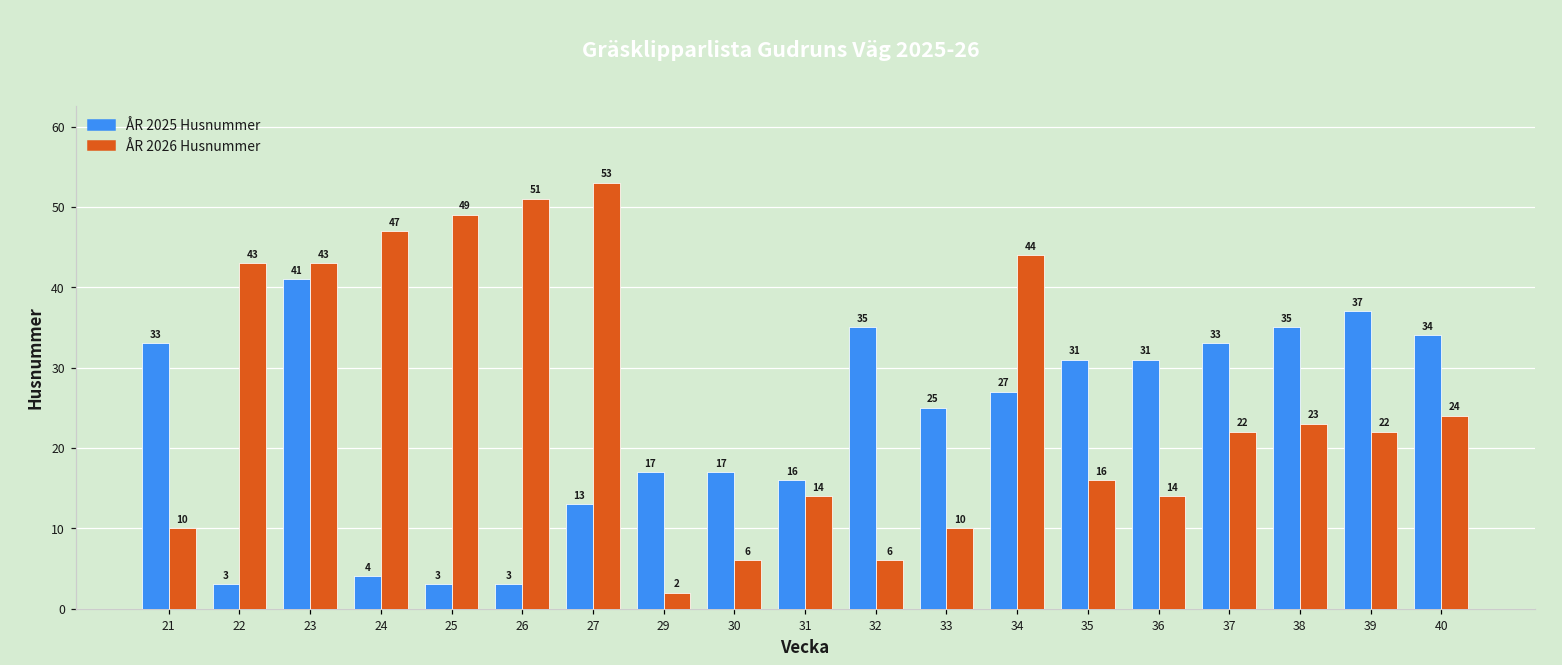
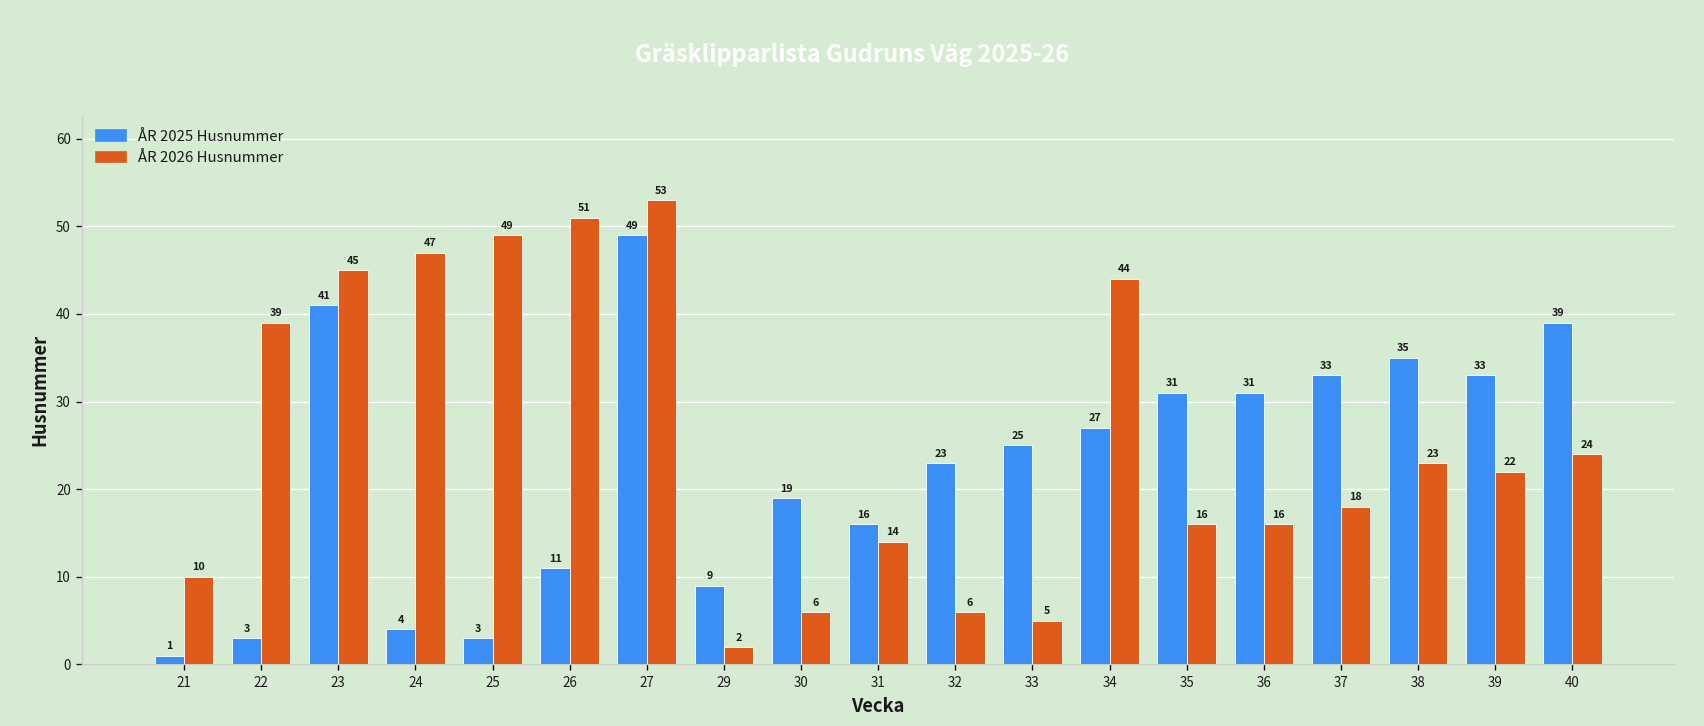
  {
    "ÅR 2025 Husnummer": {
-     "21": 33,
+     "21": 1,
      "22": 3,
      "23": 41,
      "24": 4,
      "25": 3,
-     "26": 3,
-     "27": 13,
-     "29": 17,
-     "30": 17,
+     "26": 11,
+     "27": 49,
+     "29": 9,
+     "30": 19,
      "31": 16,
-     "32": 35,
+     "32": 23,
      "33": 25,
      "34": 27,
      "35": 31,
      "36": 31,
      "37": 33,
      "38": 35,
-     "39": 37,
-     "40": 34
+     "39": 33,
+     "40": 39
    },
    "ÅR 2026 Husnummer": {
      "21": 10,
-     "22": 43,
-     "23": 43,
+     "22": 39,
+     "23": 45,
      "24": 47,
      "25": 49,
      "26": 51,
      "27": 53,
      "29": 2,
      "30": 6,
      "31": 14,
      "32": 6,
-     "33": 10,
+     "33": 5,
      "34": 44,
      "35": 16,
-     "36": 14,
-     "37": 22,
+     "36": 16,
+     "37": 18,
      "38": 23,
      "39": 22,
      "40": 24
    }
  }
